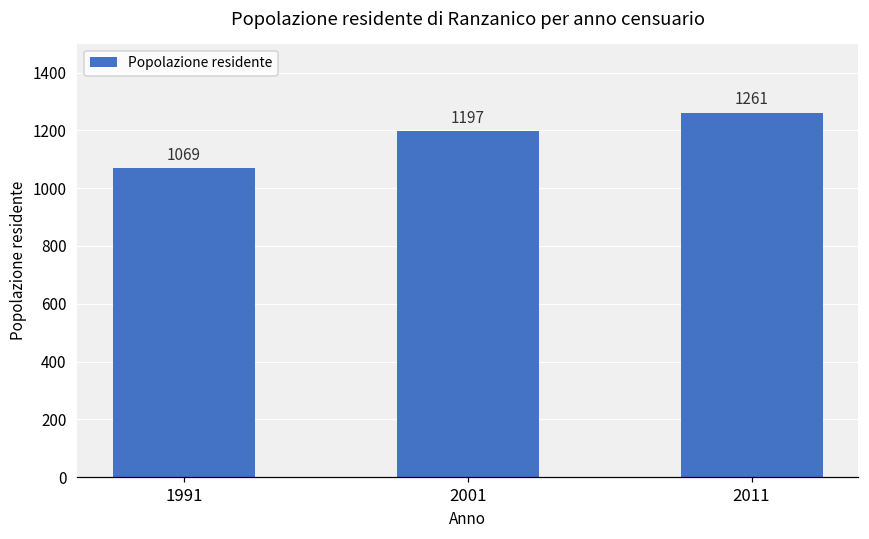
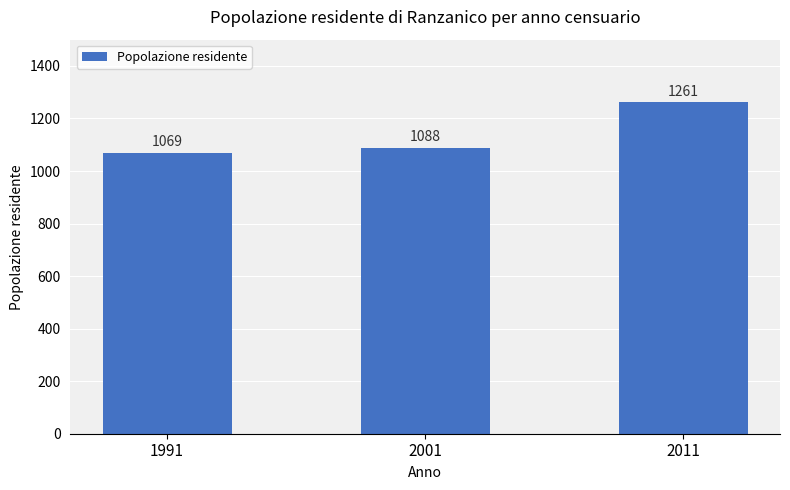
  {
    "1991": 1069,
-   "2001": 1197,
+   "2001": 1088,
    "2011": 1261
  }
